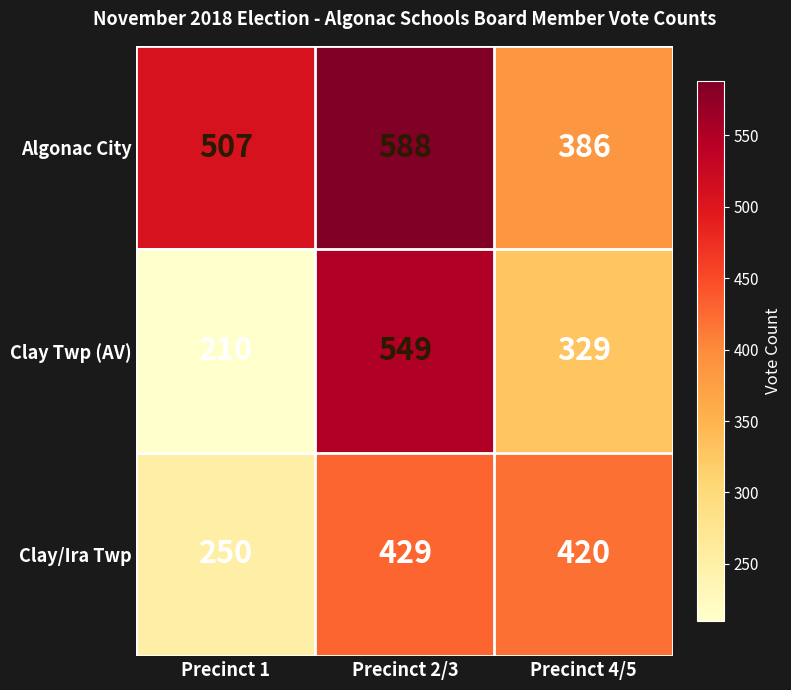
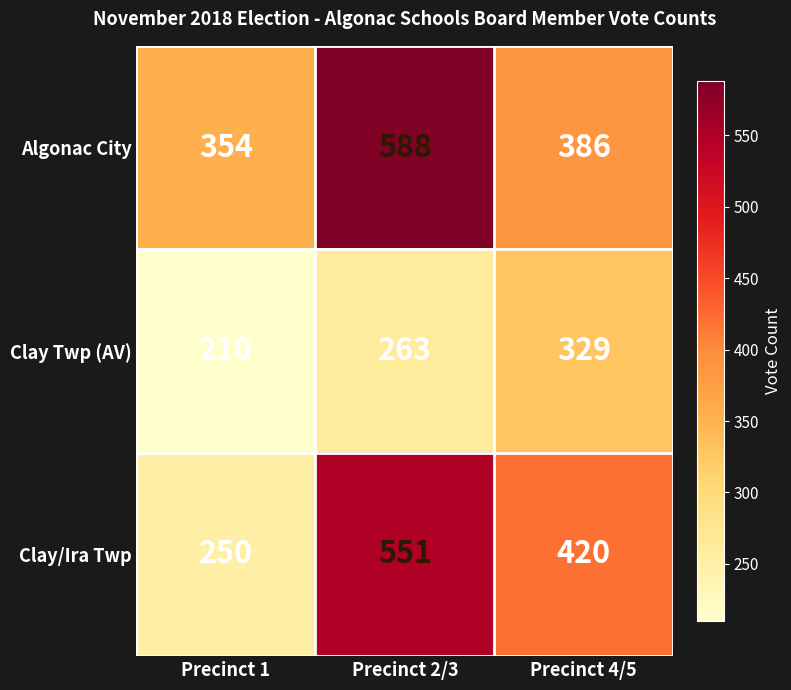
  {
    "Algonac City": {
-     "Precinct 1": 507,
+     "Precinct 1": 354,
      "Precinct 2/3": 588,
      "Precinct 4/5": 386
    },
    "Clay Twp (AV)": {
      "Precinct 1": 210,
-     "Precinct 2/3": 549,
+     "Precinct 2/3": 263,
      "Precinct 4/5": 329
    },
    "Clay/Ira Twp": {
      "Precinct 1": 250,
-     "Precinct 2/3": 429,
+     "Precinct 2/3": 551,
      "Precinct 4/5": 420
    }
  }
